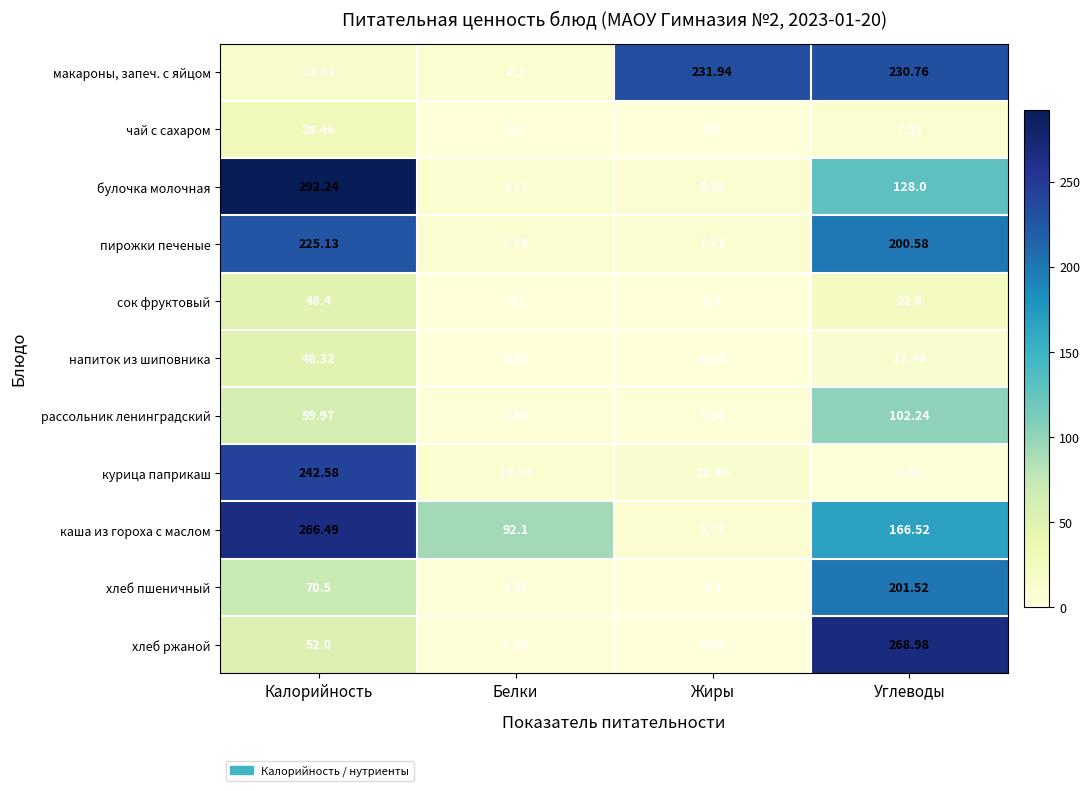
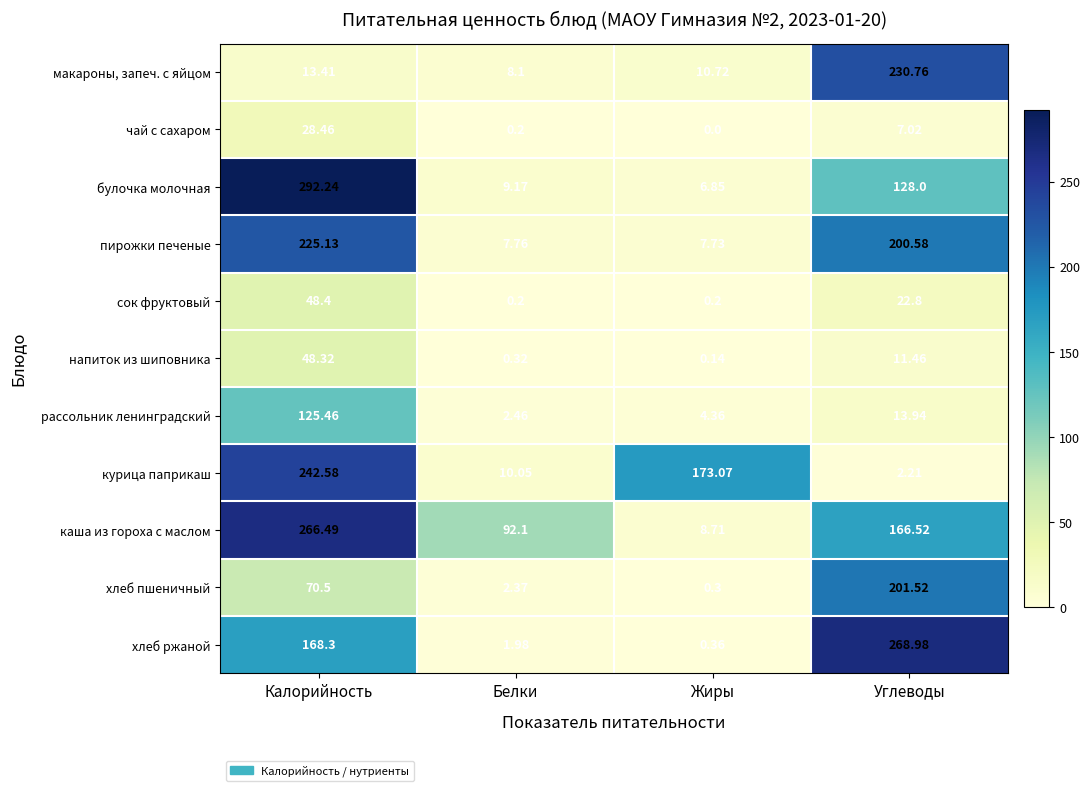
  {
    "макароны, запеч. с яйцом": {
      "Калорийность": 13.41,
-     "Жиры": 231.94,
+     "Жиры": 10.72,
      "Углеводы": 230.76
    },
    "чай с сахаром": {
      "Калорийность": 28.46
    },
    "булочка молочная": {
      "Калорийность": 292.24,
      "Белки": 9.17,
      "Углеводы": 128.0
    },
    "пирожки печеные": {
      "Калорийность": 225.13,
      "Углеводы": 200.58
    },
    "сок фруктовый": {
      "Калорийность": 48.4,
      "Углеводы": 22.8
    },
    "напиток из шиповника": {
      "Калорийность": 48.32,
      "Углеводы": 11.46
    },
    "рассольник ленинградский": {
-     "Калорийность": 59.97,
-     "Углеводы": 102.24
+     "Калорийность": 125.46,
+     "Углеводы": 13.94
    },
    "курица паприкаш": {
      "Калорийность": 242.58,
      "Белки": 10.05,
-     "Жиры": 10.66
+     "Жиры": 173.07
    },
    "каша из гороха с маслом": {
      "Калорийность": 266.49,
      "Белки": 92.1,
      "Углеводы": 166.52
    },
    "хлеб пшеничный": {
      "Калорийность": 70.5,
      "Углеводы": 201.52
    },
    "хлеб ржаной": {
-     "Калорийность": 52.0,
+     "Калорийность": 168.3,
      "Углеводы": 268.98
    }
  }
